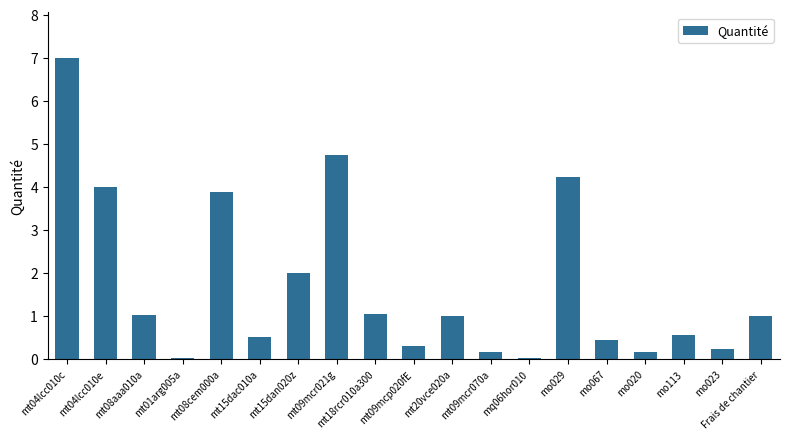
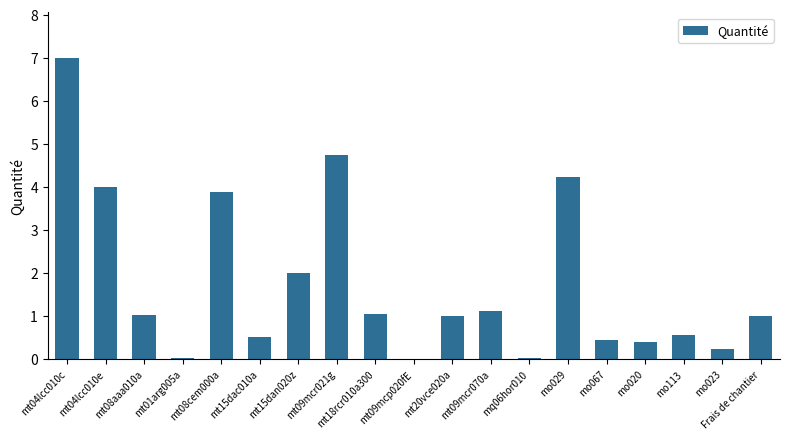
  {
    "mt04lcc010c": 7.0,
    "mt04lcc010e": 4.0,
    "mt08aaa010a": 1.0,
    "mt08cem000a": 3.9,
    "mt15dac010a": 0.5,
    "mt15dan020z": 2.0,
    "mt09mcr021g": 4.7,
    "mt18rcr010a300": 1.1,
-   "mt09mcp020fE": 0.3,
+   "mt09mcp020fE": 0.0,
    "mt20vce020a": 1.0,
-   "mt09mcr070a": 0.2,
+   "mt09mcr070a": 1.1,
    "mo029": 4.2,
    "mo067": 0.4,
-   "mo020": 0.2,
+   "mo020": 0.4,
    "mo113": 0.6,
    "mo023": 0.2,
    "Frais de chantier": 1.0
  }
